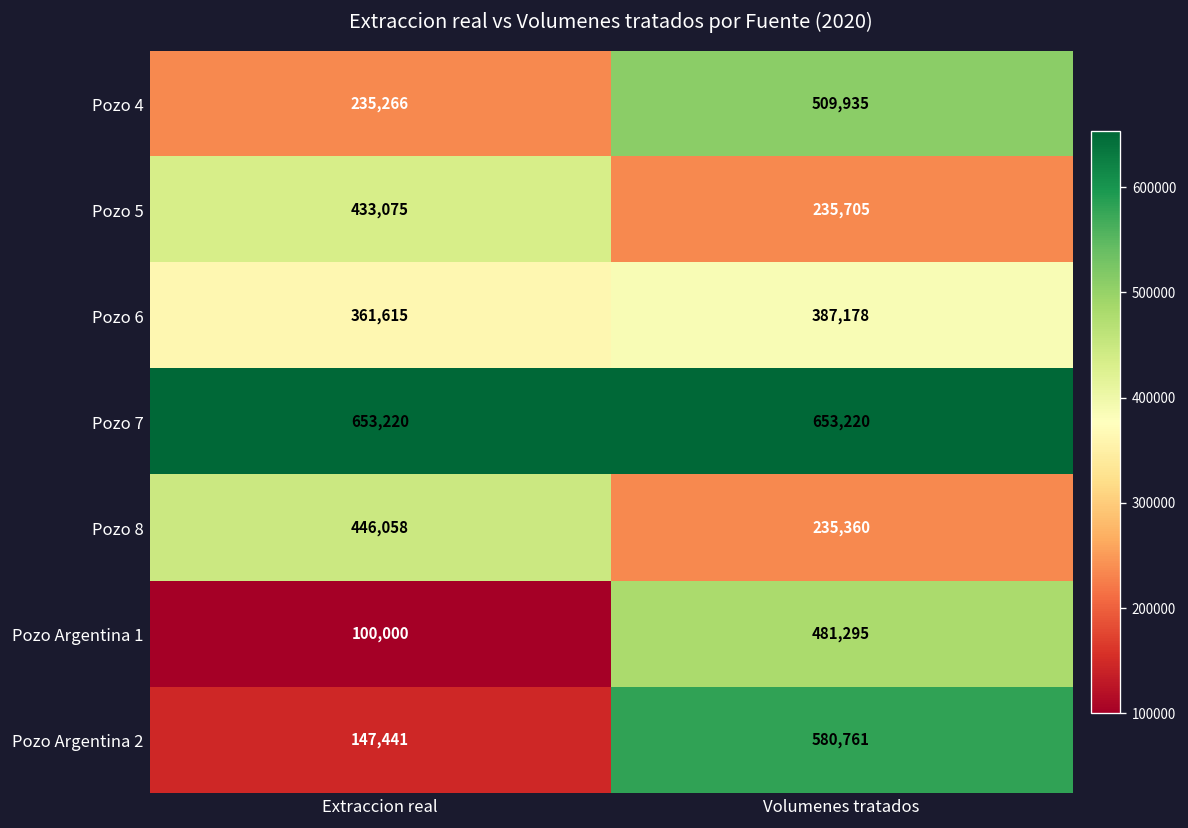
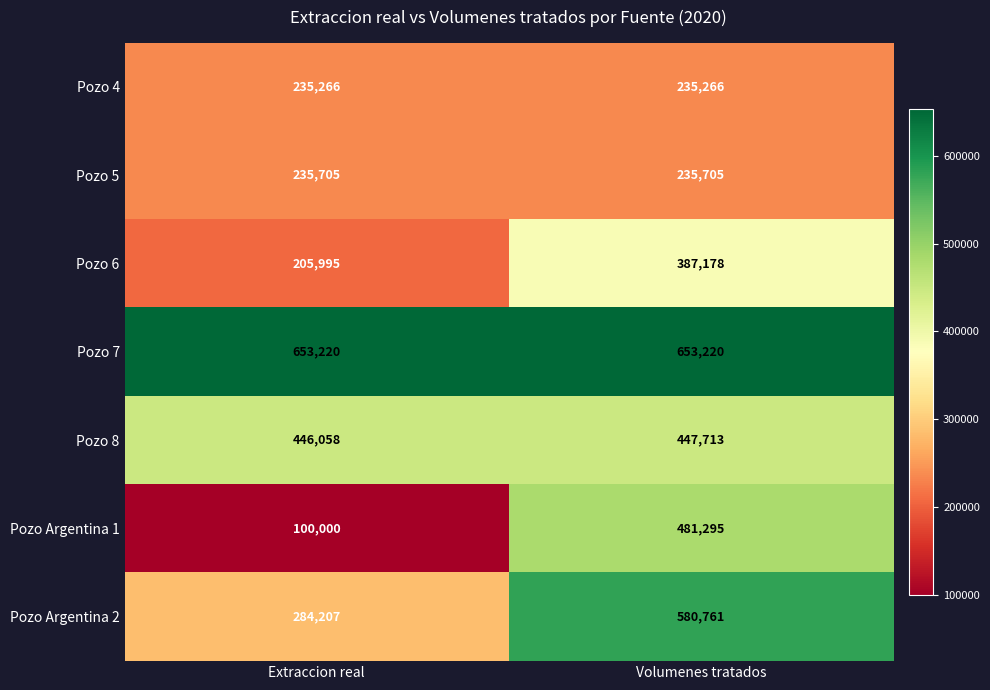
  {
    "Pozo 4": {
      "Extraccion real": "235,266",
-     "Volumenes tratados": "509,935"
+     "Volumenes tratados": "235,266"
    },
    "Pozo 5": {
-     "Extraccion real": "433,075",
+     "Extraccion real": "235,705",
      "Volumenes tratados": "235,705"
    },
    "Pozo 6": {
-     "Extraccion real": "361,615",
+     "Extraccion real": "205,995",
      "Volumenes tratados": "387,178"
    },
    "Pozo 7": {
      "Extraccion real": "653,220",
      "Volumenes tratados": "653,220"
    },
    "Pozo 8": {
      "Extraccion real": "446,058",
-     "Volumenes tratados": "235,360"
+     "Volumenes tratados": "447,713"
    },
    "Pozo Argentina 1": {
      "Extraccion real": "100,000",
      "Volumenes tratados": "481,295"
    },
    "Pozo Argentina 2": {
-     "Extraccion real": "147,441",
+     "Extraccion real": "284,207",
      "Volumenes tratados": "580,761"
    }
  }
